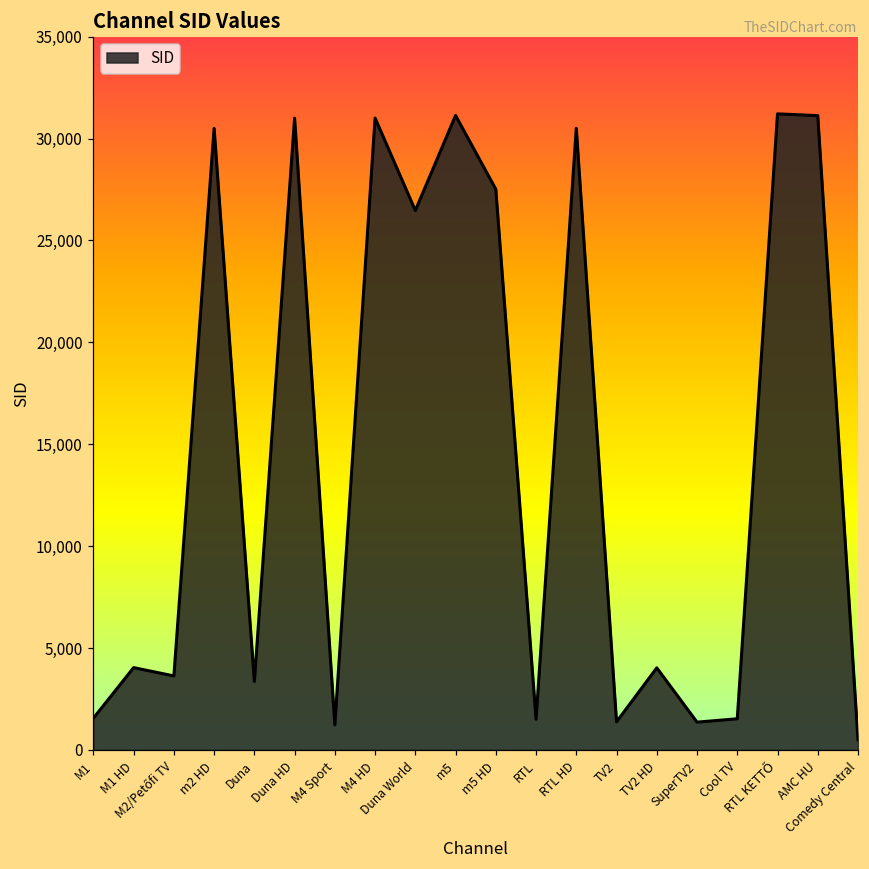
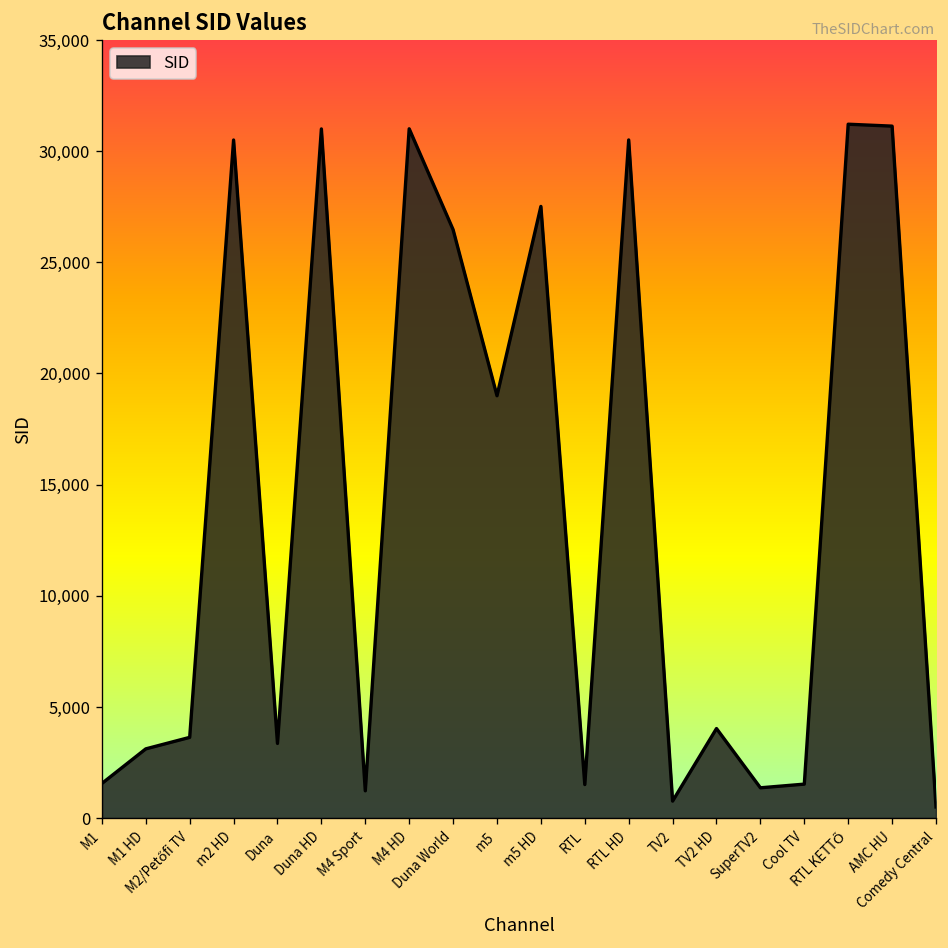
  {
    "M1": "1,600",
-   "M1 HD": "4,000",
+   "M1 HD": "3,100",
    "M2/Petőfi TV": "3,600",
    "m2 HD": "30,500",
    "Duna": "3,400",
    "Duna HD": "31,000",
    "M4 Sport": "1,200",
    "M4 HD": "31,000",
    "Duna World": "26,500",
-   "m5": "31,100",
+   "m5": "19,000",
    "m5 HD": "27,500",
    "RTL": "1,500",
    "RTL HD": "30,500",
-   "TV2": "1,400",
+   "TV2": "800",
    "TV2 HD": "4,000",
    "SuperTV2": "1,400",
    "Cool TV": "1,500",
    "RTL KETTŐ": "31,200",
    "AMC HU": "31,100",
    "Comedy Central": "500"
  }
